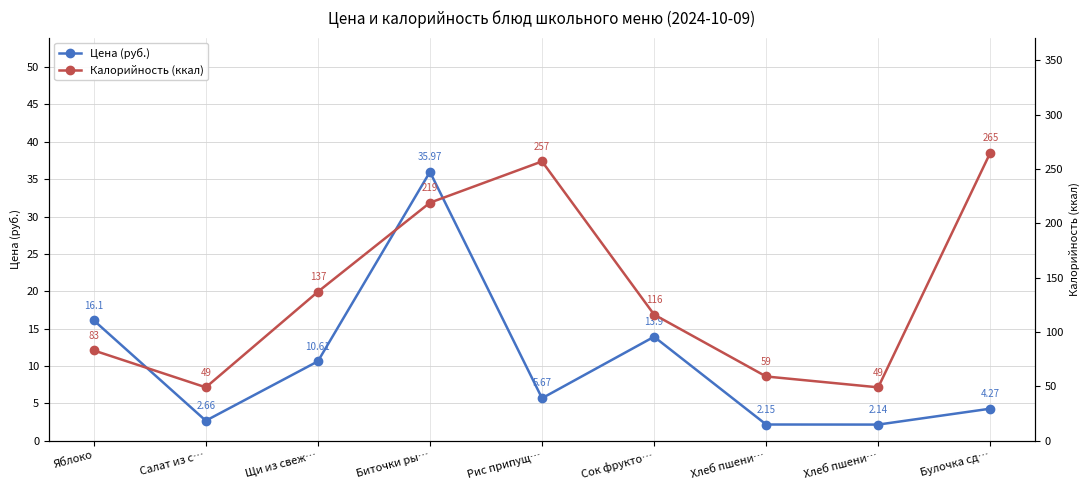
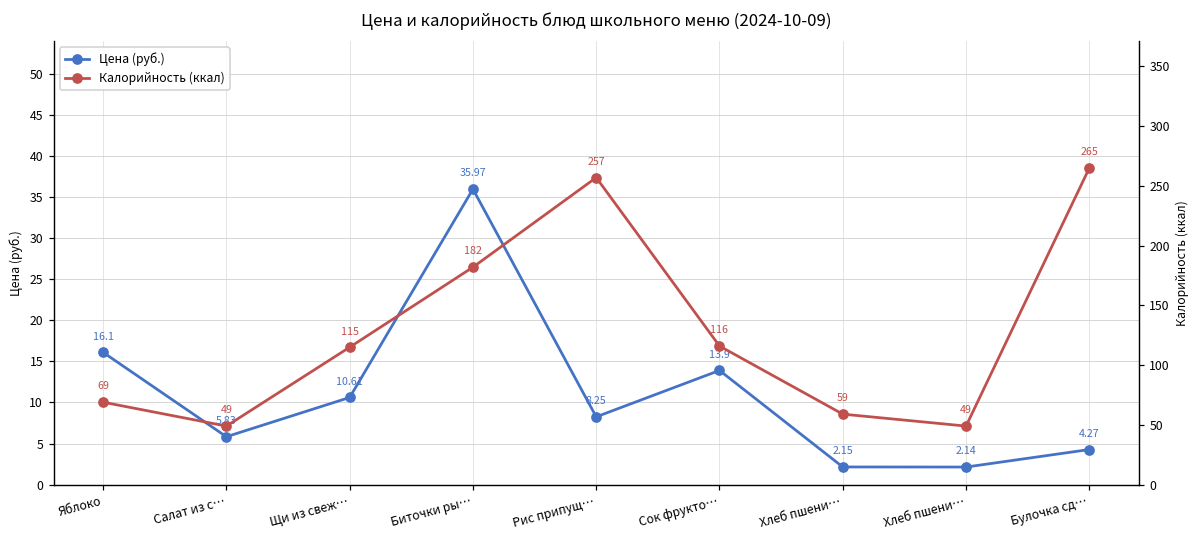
  {
    "Цена (руб.)": {
      "Яблоко": 16.1,
-     "Салат из с…": 2.66,
+     "Салат из с…": 5.83,
      "Щи из свеж…": 10.61,
      "Биточки ры…": 35.97,
-     "Рис припущ…": 5.67,
+     "Рис припущ…": 8.25,
      "Сок фрукто…": 13.9,
      "Булочка сд…": 4.27
    },
    "Калорийность (ккал)": {
-     "Яблоко": 83,
+     "Яблоко": 69,
      "Салат из с…": 49,
-     "Щи из свеж…": 137,
-     "Биточки ры…": 219,
+     "Щи из свеж…": 115,
+     "Биточки ры…": 182,
      "Рис припущ…": 257,
      "Сок фрукто…": 116,
      "Булочка сд…": 265
    }
  }
